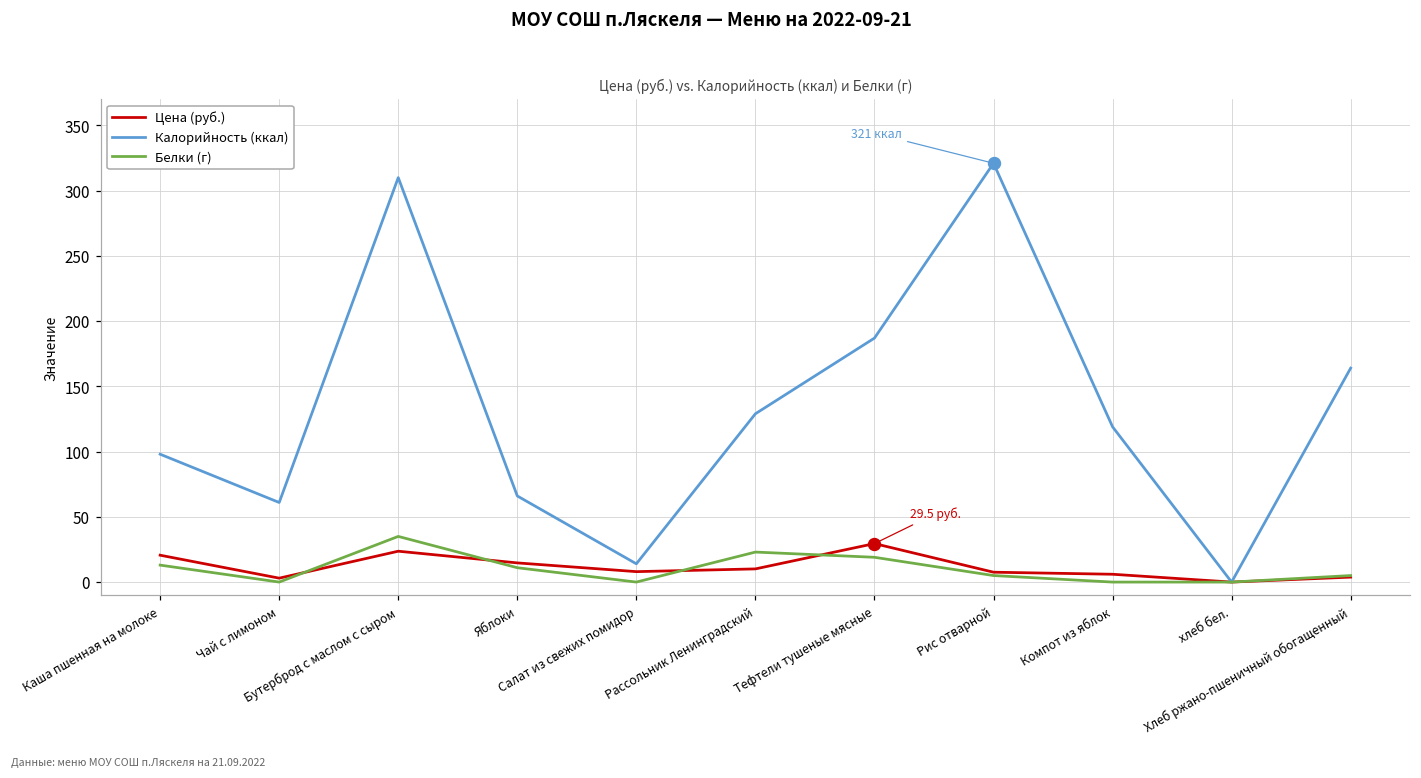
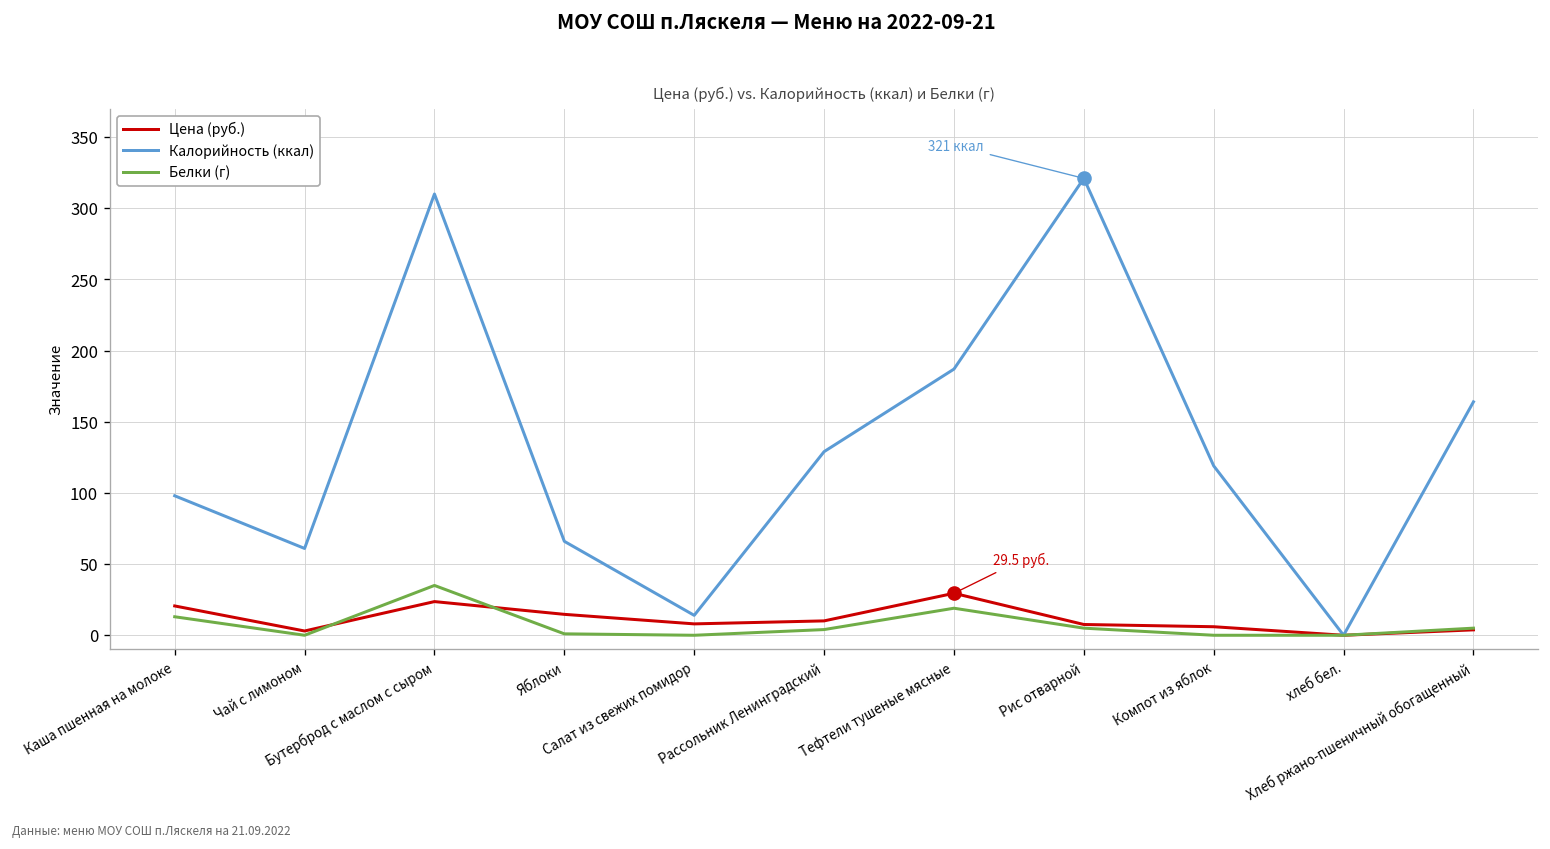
  {
    "Белки (г)": {
      "Каша пшенная на молоке": 13,
      "Чай с лимоном": 0,
      "Бутерброд с маслом с сыром": 35,
-     "Яблоки": 11,
+     "Яблоки": 1,
      "Салат из свежих помидор": 0,
-     "Рассольник Ленинградский": 23,
+     "Рассольник Ленинградский": 4,
      "Тефтели тушеные мясные": 19,
      "Рис отварной": 5,
      "Компот из яблок": 0
    }
  }
